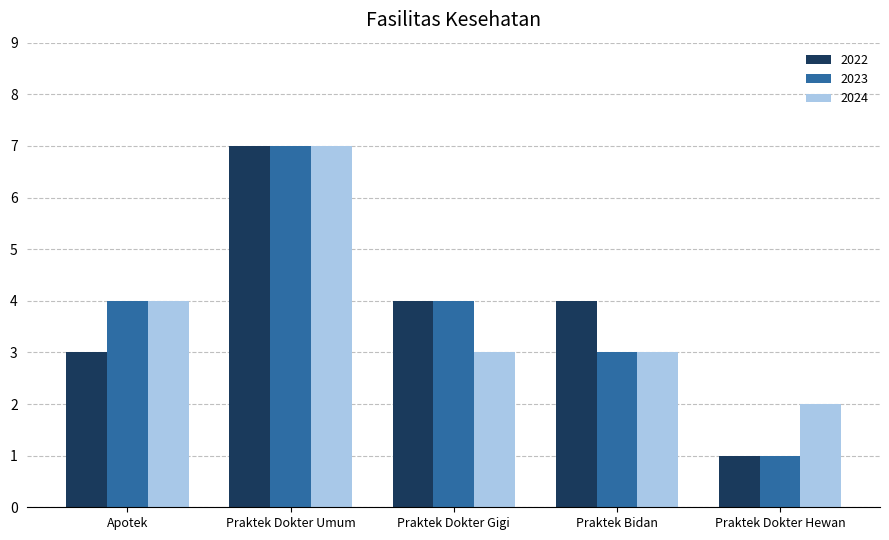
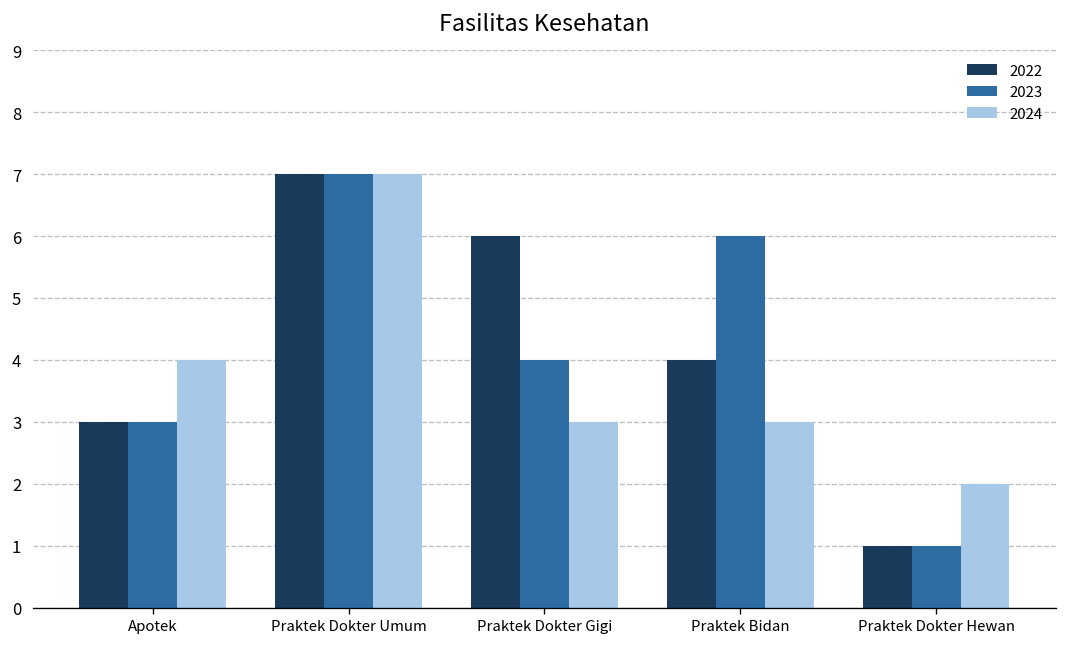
  {
    "2022": {
      "Apotek": 3,
      "Praktek Dokter Umum": 7,
-     "Praktek Dokter Gigi": 4,
+     "Praktek Dokter Gigi": 6,
      "Praktek Bidan": 4,
      "Praktek Dokter Hewan": 1
    },
    "2023": {
-     "Apotek": 4,
+     "Apotek": 3,
      "Praktek Dokter Umum": 7,
      "Praktek Dokter Gigi": 4,
-     "Praktek Bidan": 3,
+     "Praktek Bidan": 6,
      "Praktek Dokter Hewan": 1
    },
    "2024": {
      "Apotek": 4,
      "Praktek Dokter Umum": 7,
      "Praktek Dokter Gigi": 3,
      "Praktek Bidan": 3,
      "Praktek Dokter Hewan": 2
    }
  }
